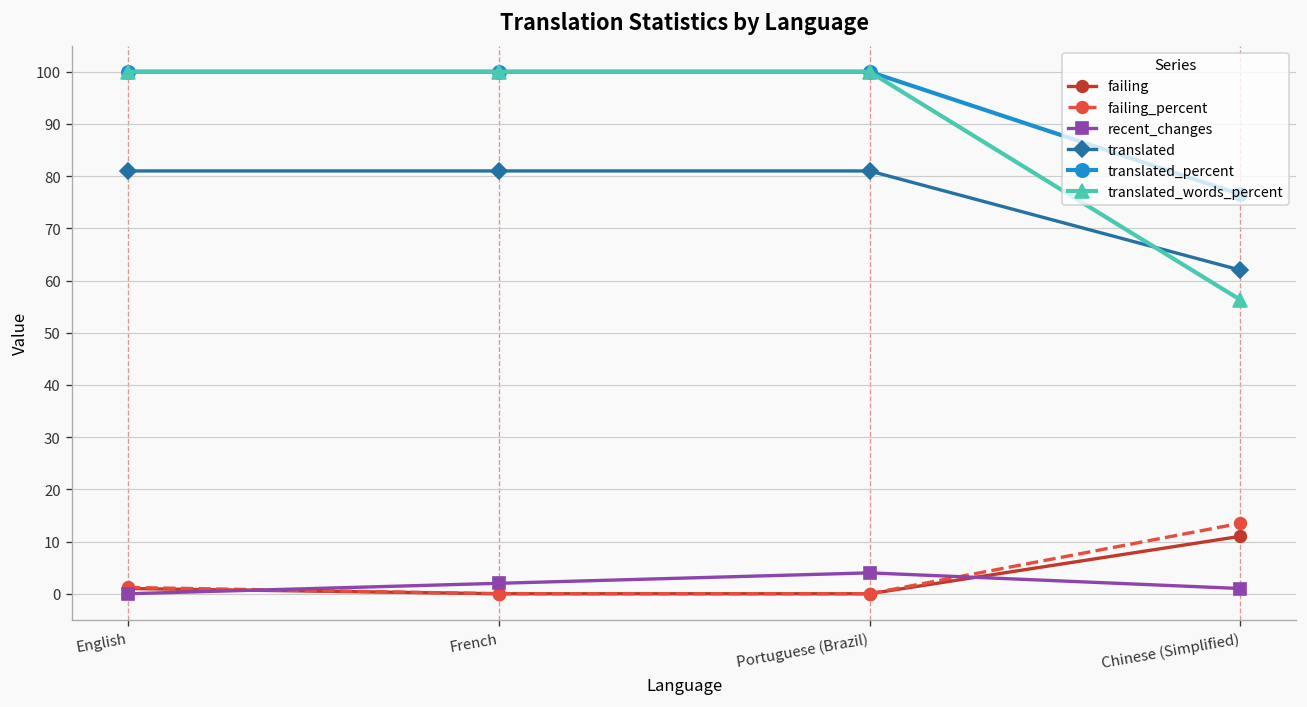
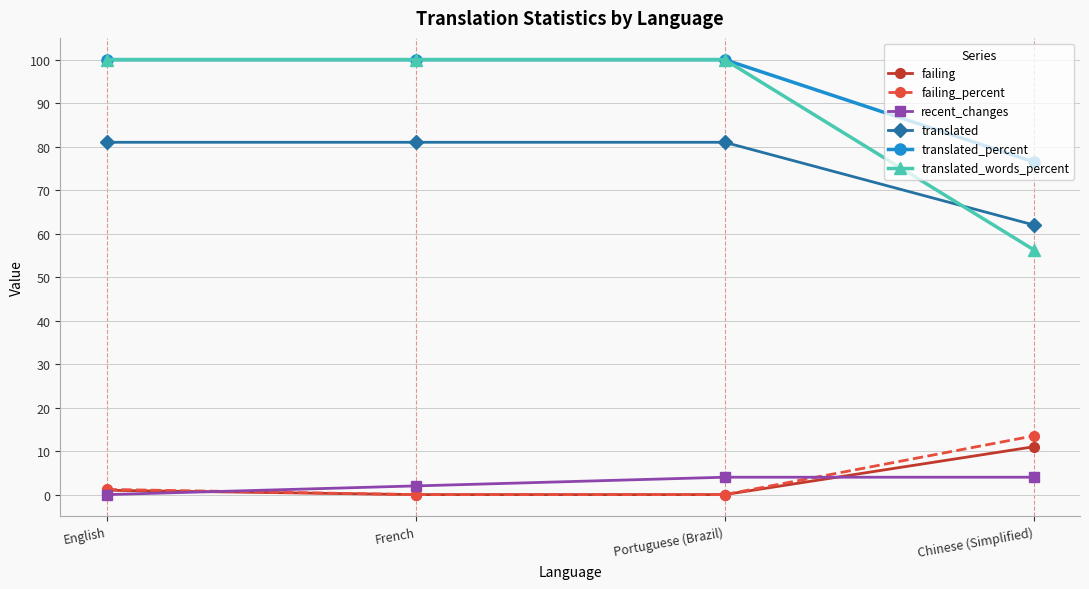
  {
    "recent_changes": {
      "English": 0,
      "French": 2,
      "Portuguese (Brazil)": 4,
-     "Chinese (Simplified)": 1
+     "Chinese (Simplified)": 4
    },
    "translated_words_percent": {
      "Chinese (Simplified)": 56
    }
  }
